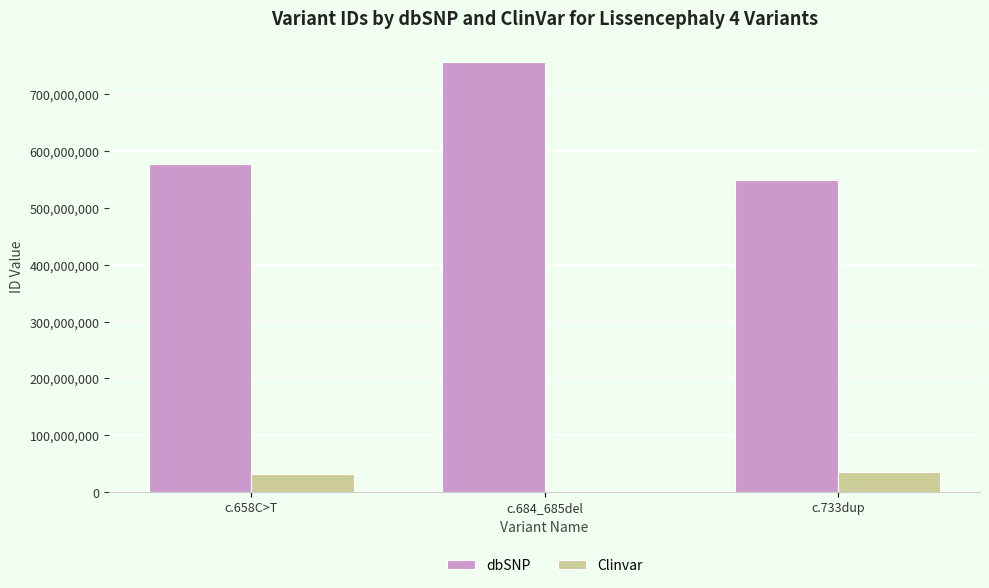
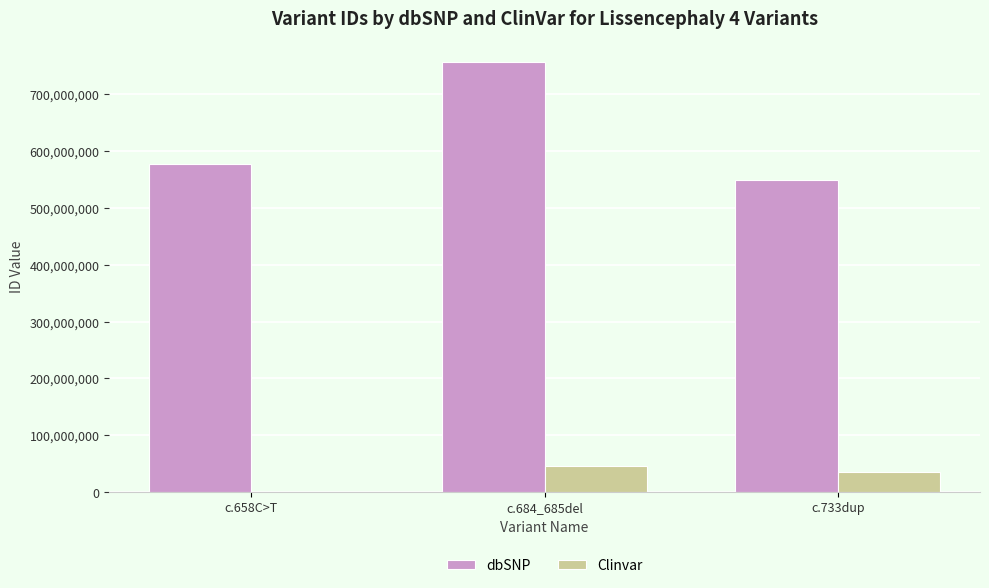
  {
    "dbSNP": {
      "c.658C>T": "580,000,000",
      "c.684_685del": "760,000,000",
      "c.733dup": "550,000,000"
    },
    "Clinvar": {
-     "c.658C>T": "30,000,000",
-     "c.684_685del": "0",
+     "c.658C>T": "0",
+     "c.684_685del": "50,000,000",
      "c.733dup": "40,000,000"
    }
  }
